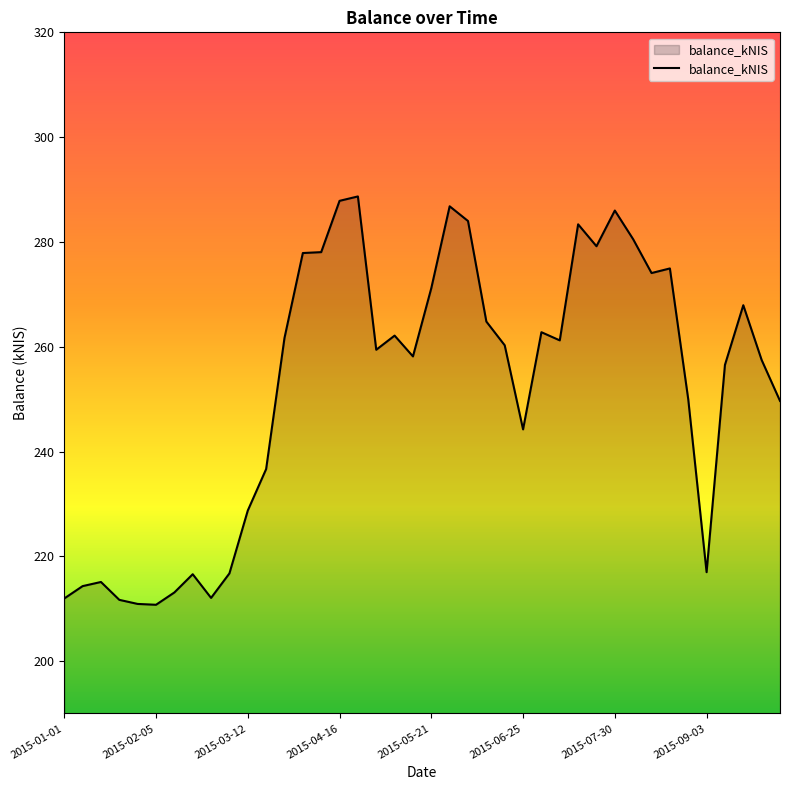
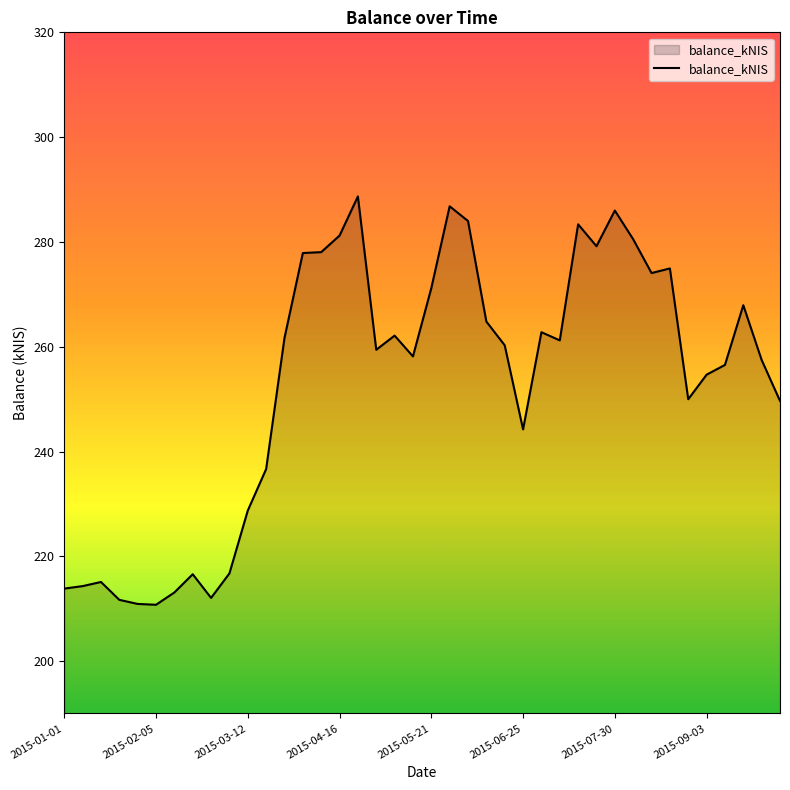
  {
-   "2015-01-01": 212,
+   "2015-01-01": 214,
    "2015-02-05": 211,
    "2015-03-12": 229,
-   "2015-04-16": 288,
+   "2015-04-16": 281,
    "2015-05-21": 271,
    "2015-06-25": 244,
    "2015-07-30": 286,
-   "2015-09-03": 217
+   "2015-09-03": 255
  }
